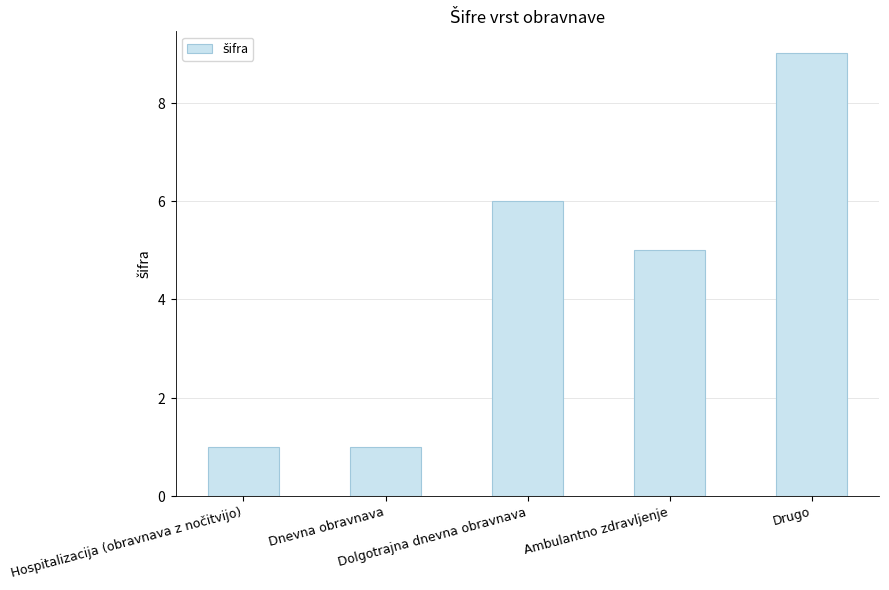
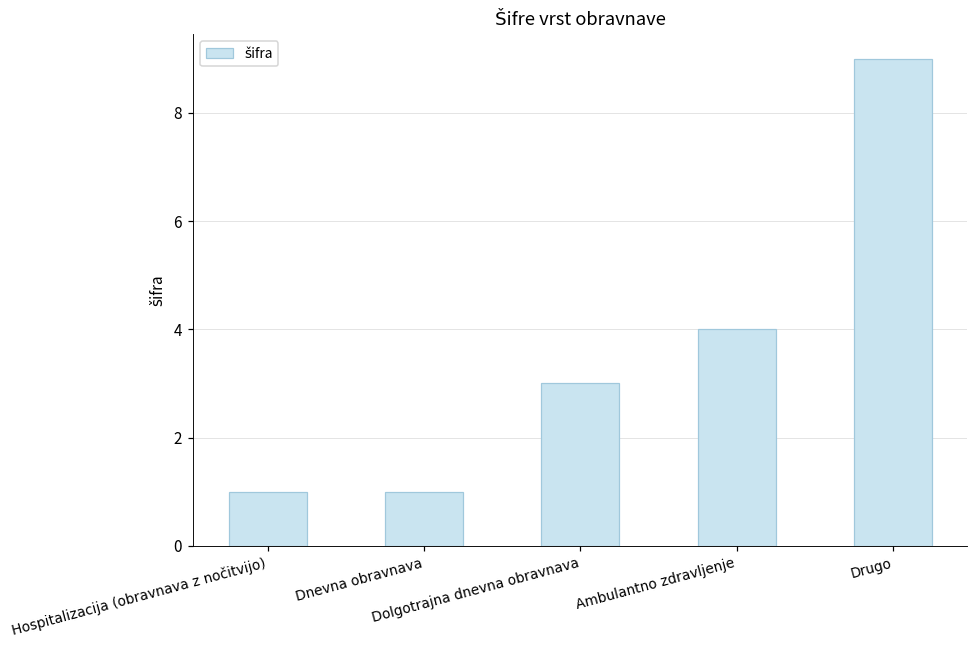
  {
    "Hospitalizacija (obravnava z nočitvijo)": 1,
    "Dnevna obravnava": 1,
-   "Dolgotrajna dnevna obravnava": 6,
-   "Ambulantno zdravljenje": 5,
+   "Dolgotrajna dnevna obravnava": 3,
+   "Ambulantno zdravljenje": 4,
    "Drugo": 9
  }
